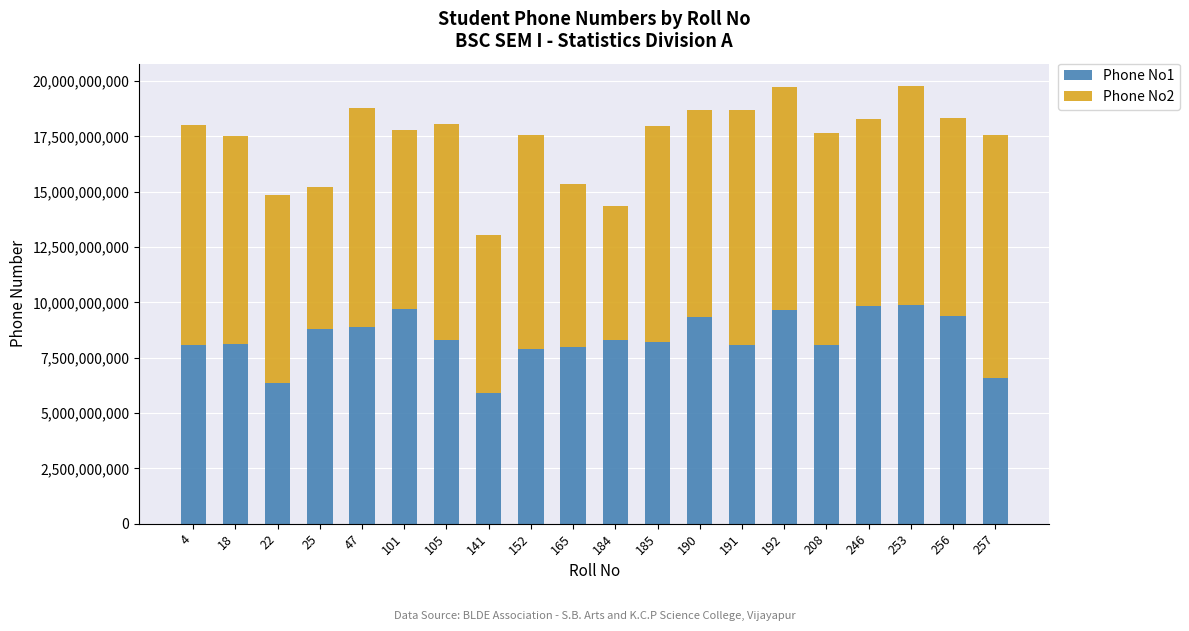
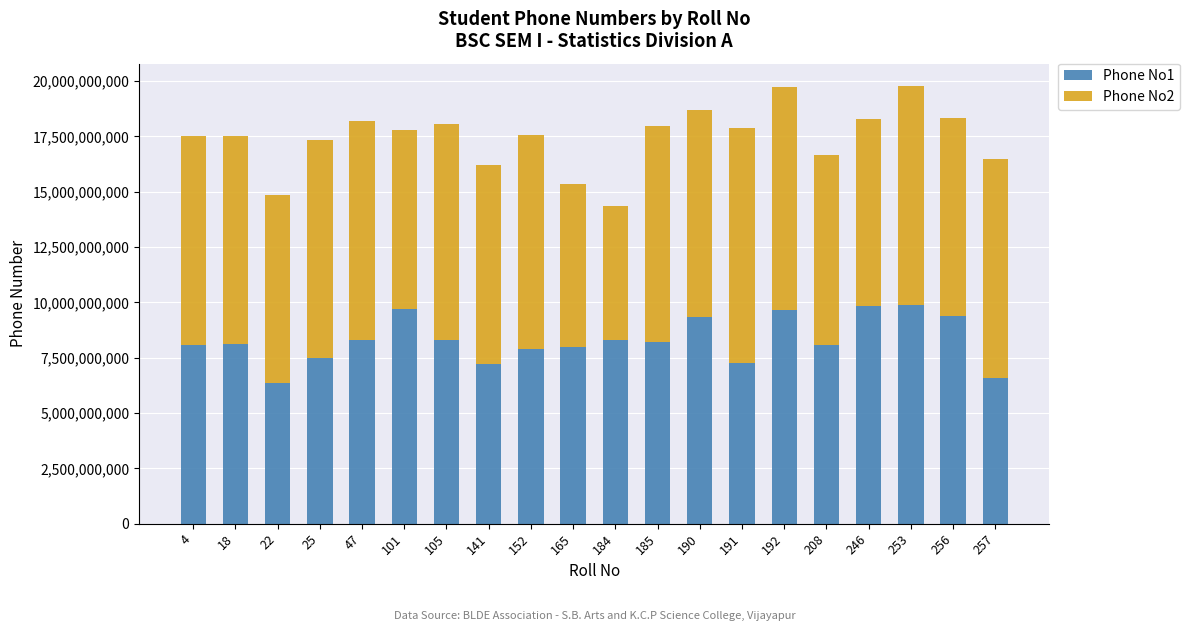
  {
    "Phone No1": {
      "4": "8,100,000,000",
      "18": "8,100,000,000",
      "22": "6,400,000,000",
-     "25": "8,800,000,000",
-     "47": "8,900,000,000",
+     "25": "7,500,000,000",
+     "47": "8,300,000,000",
      "101": "9,700,000,000",
      "105": "8,300,000,000",
-     "141": "5,900,000,000",
+     "141": "7,200,000,000",
      "152": "7,900,000,000",
      "165": "8,000,000,000",
      "184": "8,300,000,000",
      "185": "8,200,000,000",
      "190": "9,400,000,000",
-     "191": "8,100,000,000",
+     "191": "7,300,000,000",
      "192": "9,700,000,000",
      "208": "8,100,000,000",
      "246": "9,800,000,000",
      "253": "9,900,000,000",
      "256": "9,400,000,000",
      "257": "6,600,000,000"
    },
    "Phone No2": {
-     "4": "10,000,000,000",
+     "4": "9,400,000,000",
      "18": "9,400,000,000",
      "22": "8,500,000,000",
-     "25": "6,400,000,000",
+     "25": "9,900,000,000",
      "47": "9,900,000,000",
      "101": "8,100,000,000",
      "105": "9,700,000,000",
-     "141": "7,200,000,000",
+     "141": "9,000,000,000",
      "152": "9,700,000,000",
      "165": "7,400,000,000",
      "184": "6,000,000,000",
      "185": "9,800,000,000",
      "190": "9,400,000,000",
      "191": "10,600,000,000",
      "192": "10,100,000,000",
-     "208": "9,600,000,000",
+     "208": "8,600,000,000",
      "246": "8,400,000,000",
      "253": "9,900,000,000",
      "256": "9,000,000,000",
-     "257": "11,000,000,000"
+     "257": "9,900,000,000"
    }
  }
